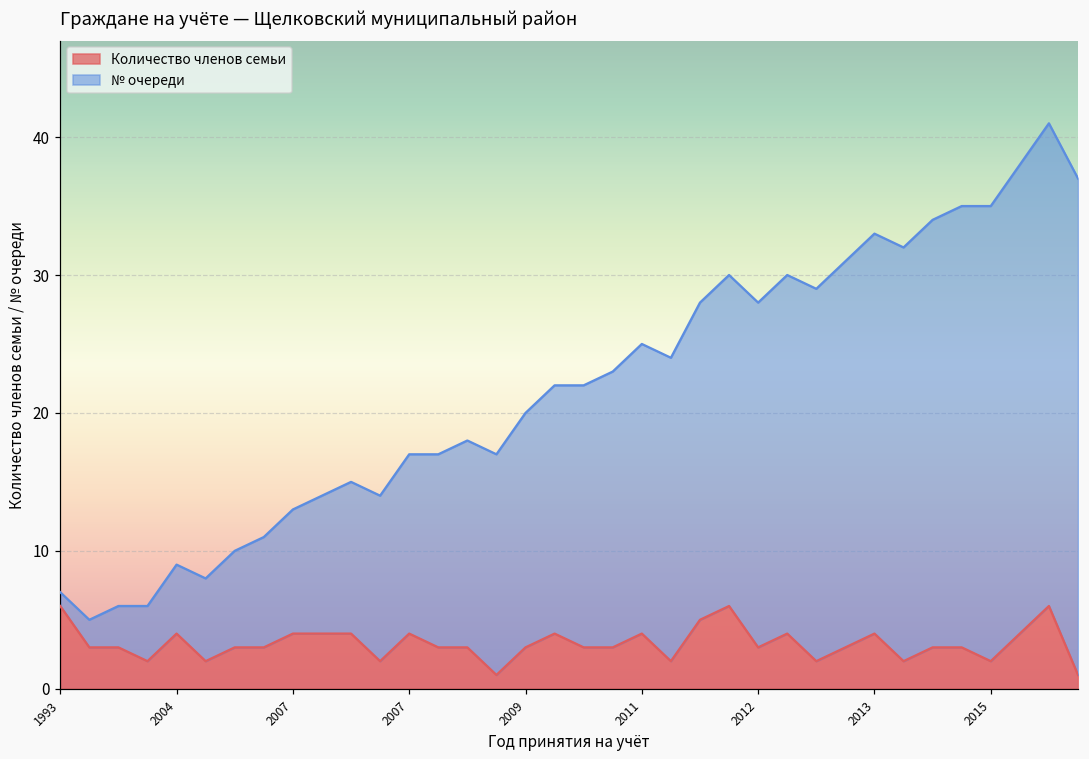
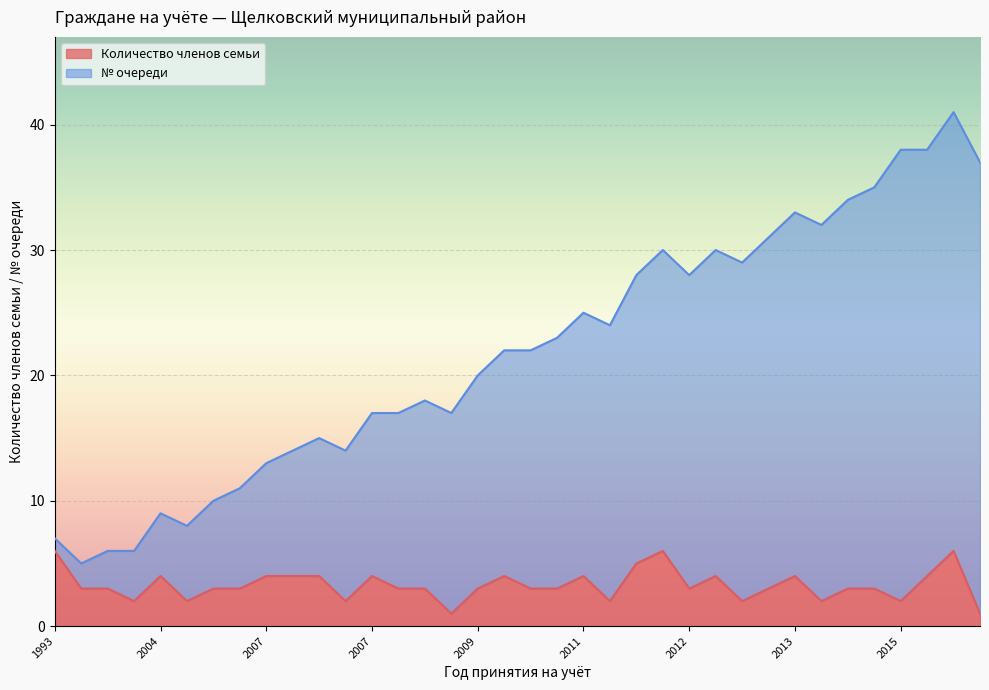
  {
    "Количество членов семьи": {
      "1993": 6,
      "2015": 2
    },
    "№ очереди": {
      "1993": 1,
-     "2015": 33
+     "2015": 36
    }
  }
